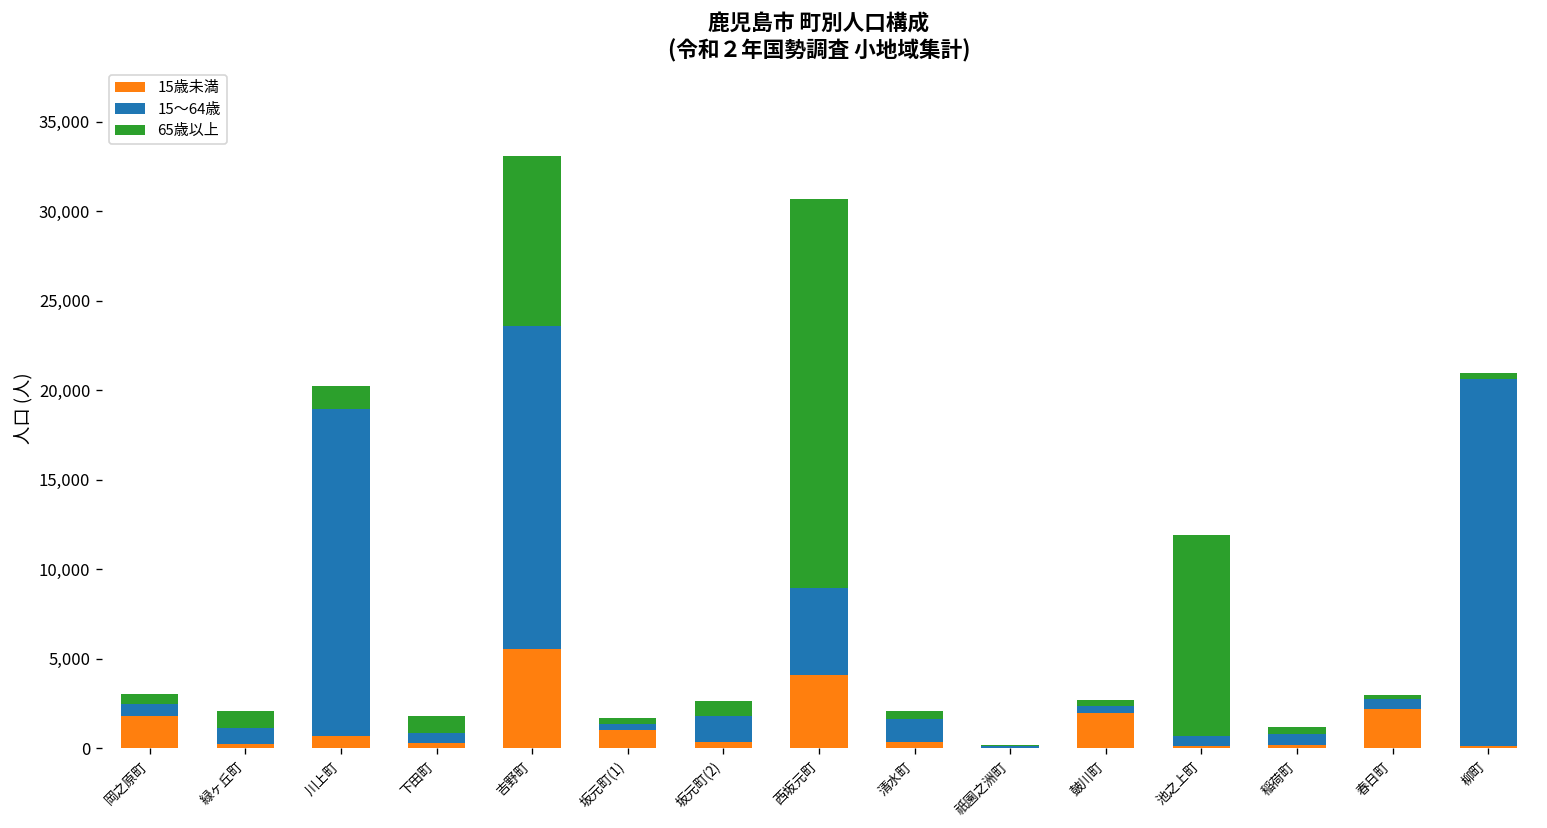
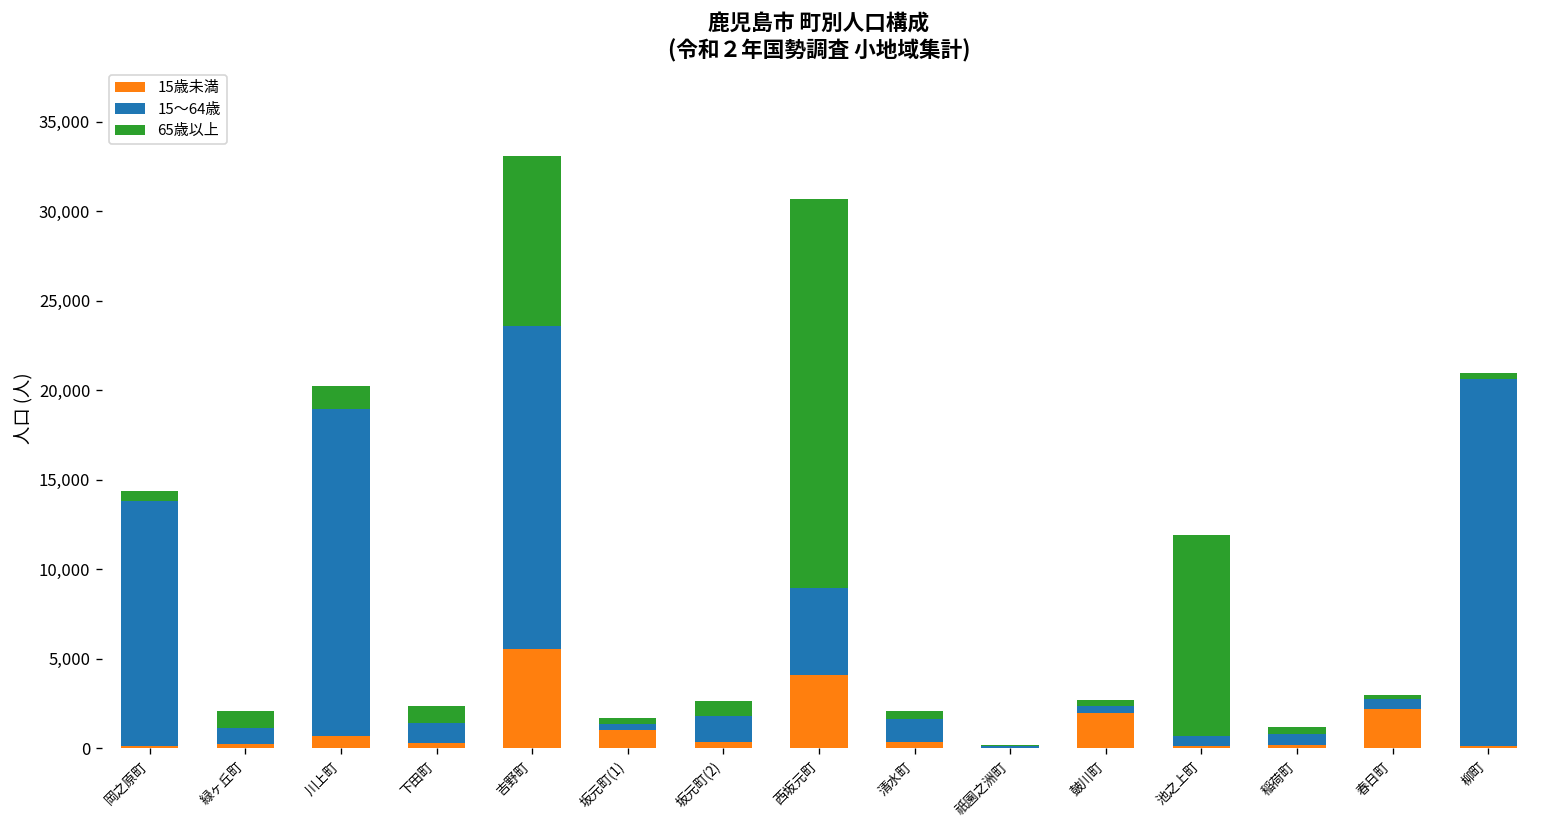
  {
    "15歳未満": {
-     "岡之原町": "1,800",
+     "岡之原町": "100",
      "緑ヶ丘町": "200",
      "川上町": "700",
      "下田町": "300",
      "吉野町": "5,500",
      "坂元町(1)": "1,000",
      "坂元町(2)": "300",
      "西坂元町": "4,100",
      "清水町": "300",
      "皷川町": "2,000",
      "稲荷町": "200",
      "春日町": "2,200"
    },
    "15～64歳": {
-     "岡之原町": "700",
+     "岡之原町": "13,700",
      "緑ヶ丘町": "900",
      "川上町": "18,300",
-     "下田町": "600",
+     "下田町": "1,100",
      "吉野町": "18,000",
      "坂元町(1)": "400",
      "坂元町(2)": "1,500",
      "西坂元町": "4,900",
      "清水町": "1,300",
      "皷川町": "400",
      "池之上町": "600",
      "稲荷町": "600",
      "春日町": "600",
      "柳町": "20,500"
    },
    "65歳以上": {
      "岡之原町": "600",
      "緑ヶ丘町": "900",
      "川上町": "1,300",
      "下田町": "1,000",
      "吉野町": "9,500",
      "坂元町(1)": "300",
      "坂元町(2)": "800",
      "西坂元町": "21,800",
      "清水町": "500",
      "皷川町": "300",
      "池之上町": "11,300",
      "稲荷町": "400",
      "春日町": "200",
      "柳町": "300"
    }
  }
